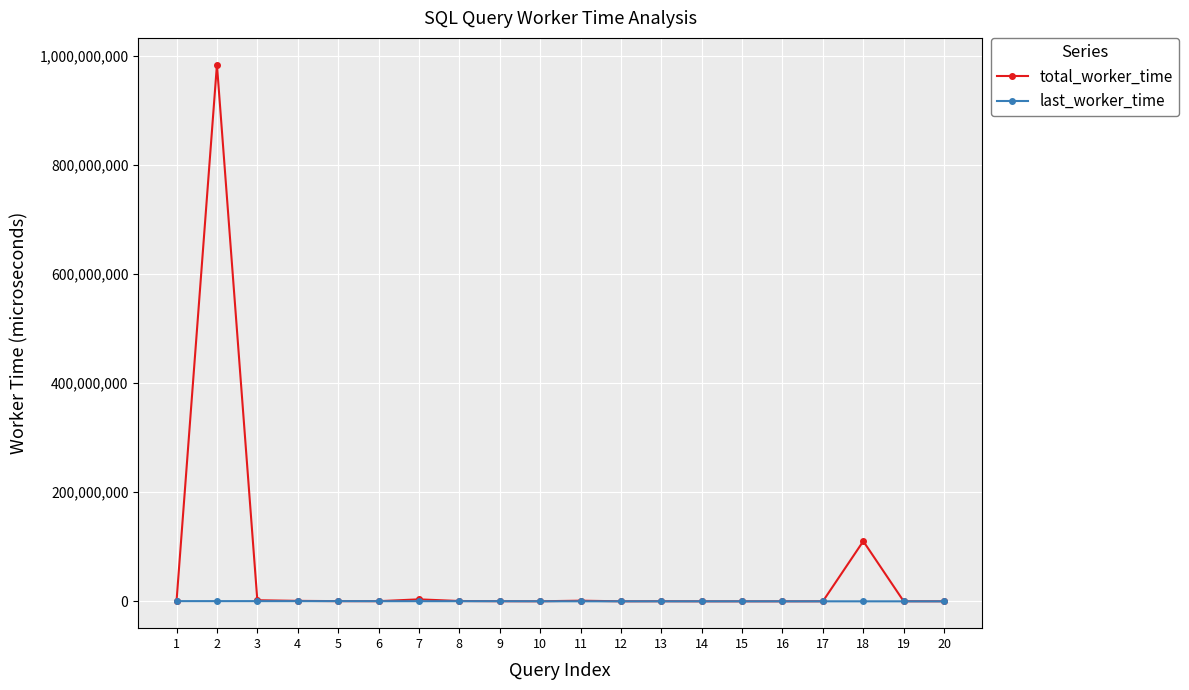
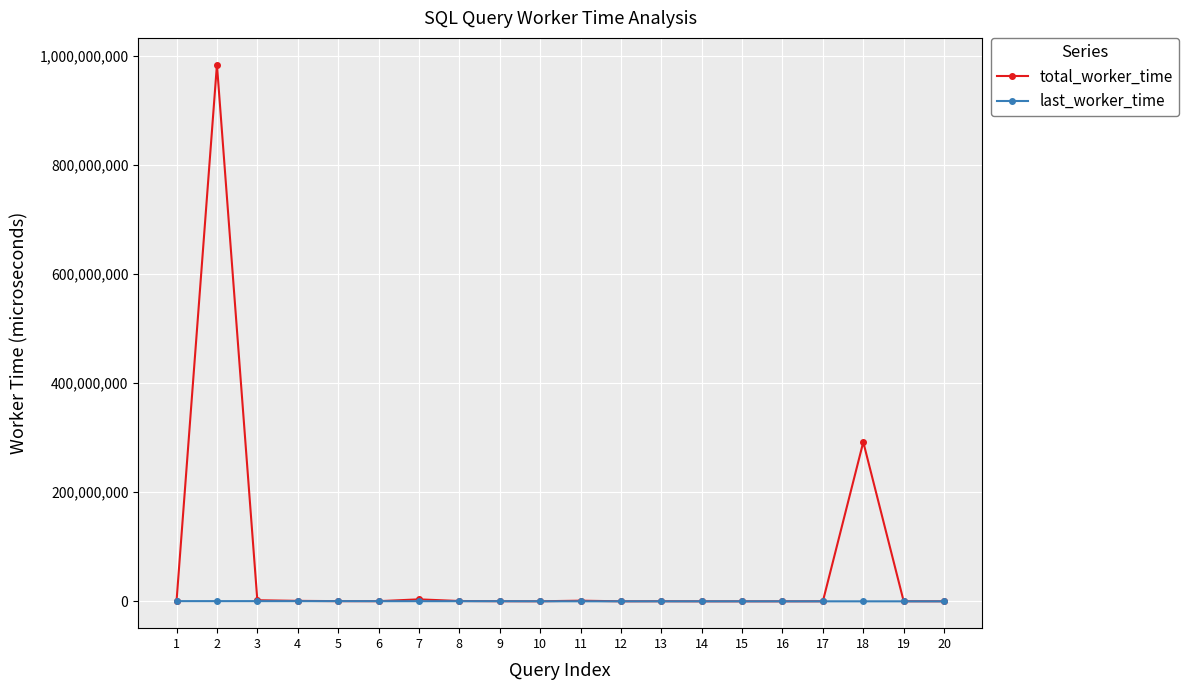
  {
    "total_worker_time": {
      "2": "980,000,000",
-     "18": "110,000,000"
+     "18": "290,000,000"
    },
    "last_worker_time": {
      "2": "0",
      "18": "0"
    }
  }
